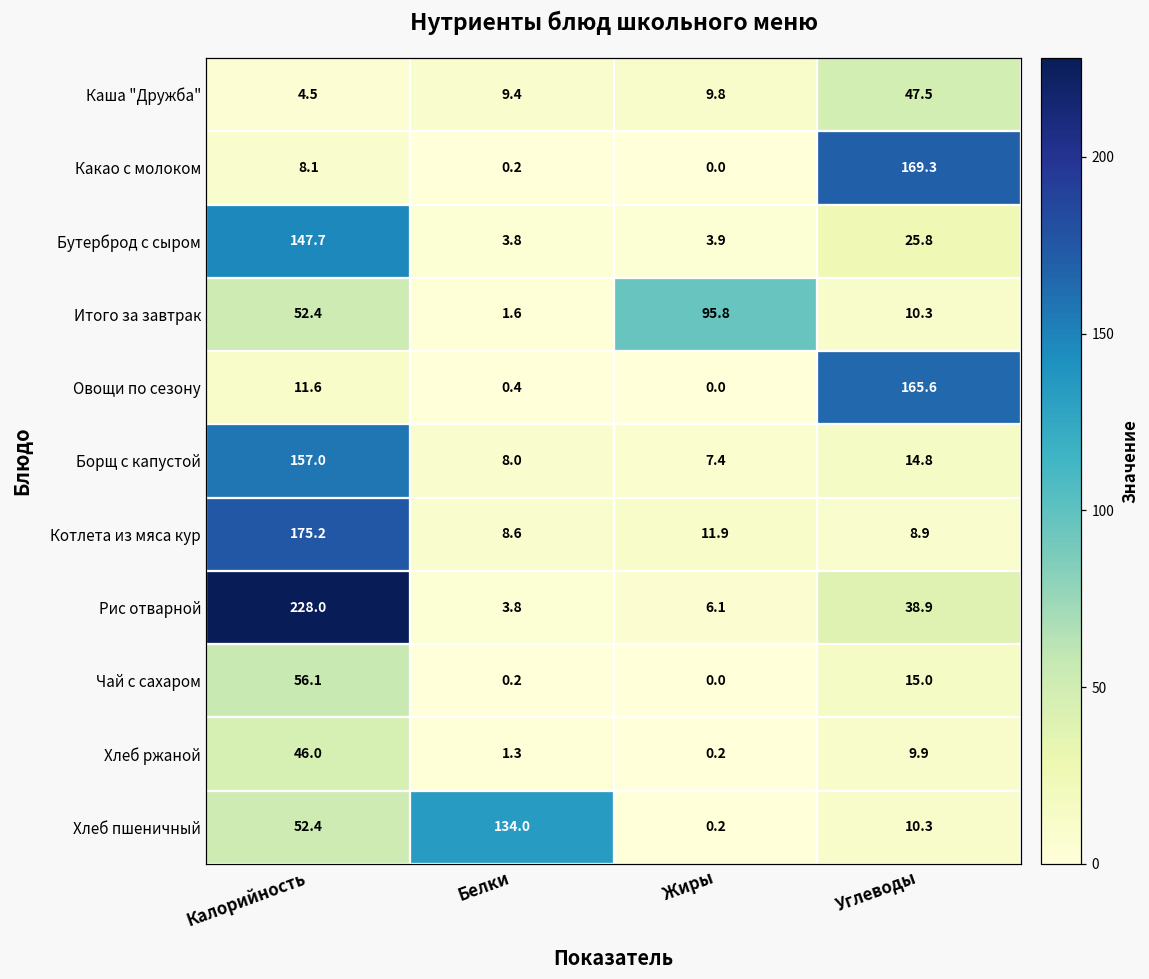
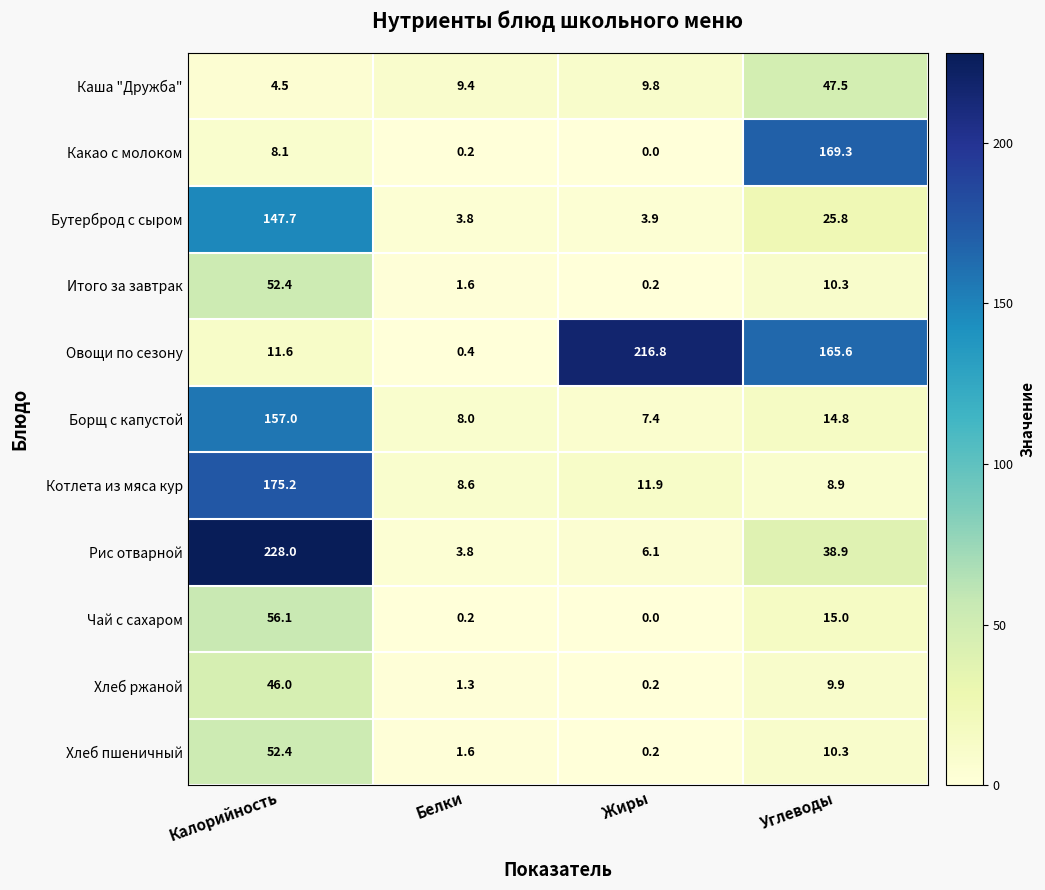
  {
    "Каша \"Дружба\"": {
      "Калорийность": 4.5,
      "Белки": 9.4,
      "Жиры": 9.8,
      "Углеводы": 47.5
    },
    "Какао с молоком": {
      "Калорийность": 8.1,
      "Белки": 0.2,
      "Жиры": 0.0,
      "Углеводы": 169.3
    },
    "Бутерброд с сыром": {
      "Калорийность": 147.7,
      "Белки": 3.8,
      "Жиры": 3.9,
      "Углеводы": 25.8
    },
    "Итого за завтрак": {
      "Калорийность": 52.4,
      "Белки": 1.6,
-     "Жиры": 95.8,
+     "Жиры": 0.2,
      "Углеводы": 10.3
    },
    "Овощи по сезону": {
      "Калорийность": 11.6,
      "Белки": 0.4,
-     "Жиры": 0.0,
+     "Жиры": 216.8,
      "Углеводы": 165.6
    },
    "Борщ с капустой": {
      "Калорийность": 157.0,
      "Белки": 8.0,
      "Жиры": 7.4,
      "Углеводы": 14.8
    },
    "Котлета из мяса кур": {
      "Калорийность": 175.2,
      "Белки": 8.6,
      "Жиры": 11.9,
      "Углеводы": 8.9
    },
    "Рис отварной": {
      "Калорийность": 228.0,
      "Белки": 3.8,
      "Жиры": 6.1,
      "Углеводы": 38.9
    },
    "Чай с сахаром": {
      "Калорийность": 56.1,
      "Белки": 0.2,
      "Жиры": 0.0,
      "Углеводы": 15.0
    },
    "Хлеб ржаной": {
      "Калорийность": 46.0,
      "Белки": 1.3,
      "Жиры": 0.2,
      "Углеводы": 9.9
    },
    "Хлеб пшеничный": {
      "Калорийность": 52.4,
-     "Белки": 134.0,
+     "Белки": 1.6,
      "Жиры": 0.2,
      "Углеводы": 10.3
    }
  }
